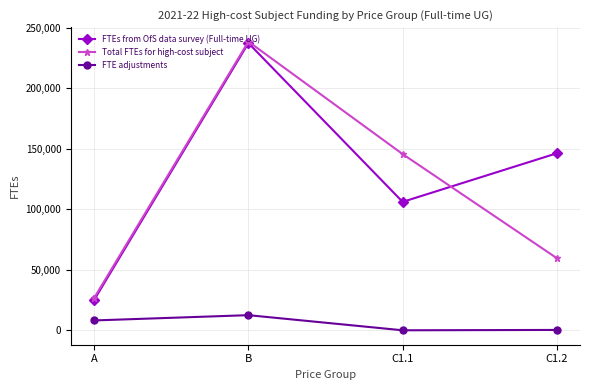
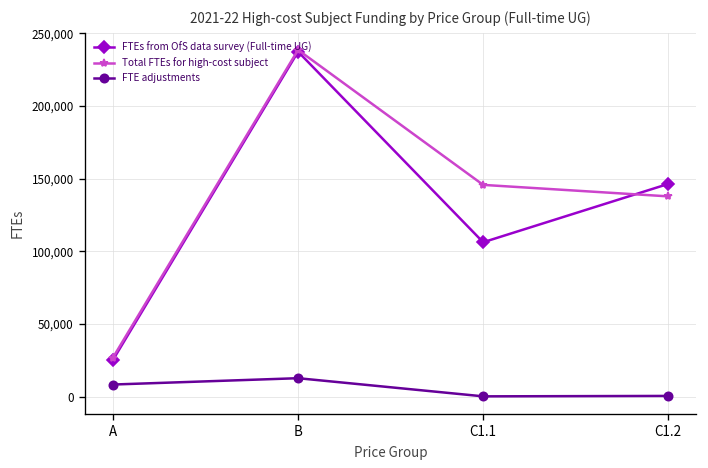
  {
    "FTEs from OfS data survey (Full-time UG)": {
      "C1.1": "106,000",
      "C1.2": "146,000"
    },
    "Total FTEs for high-cost subject": {
      "C1.1": "146,000",
-     "C1.2": "60,000"
+     "C1.2": "138,000"
    },
    "FTE adjustments": {
      "A": "8,000",
      "B": "13,000",
      "C1.1": "0",
      "C1.2": "0"
    }
  }
